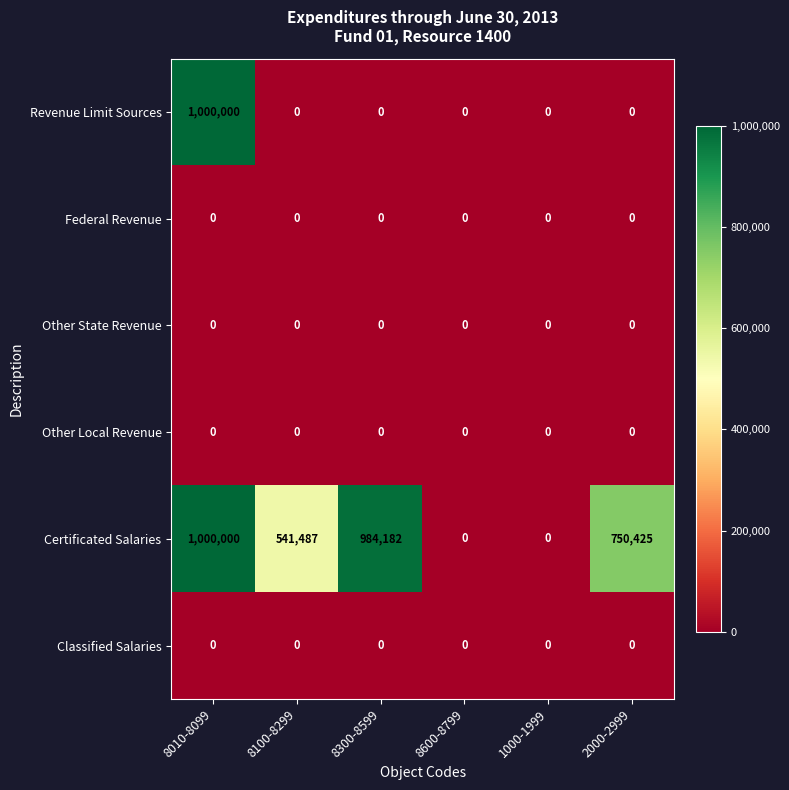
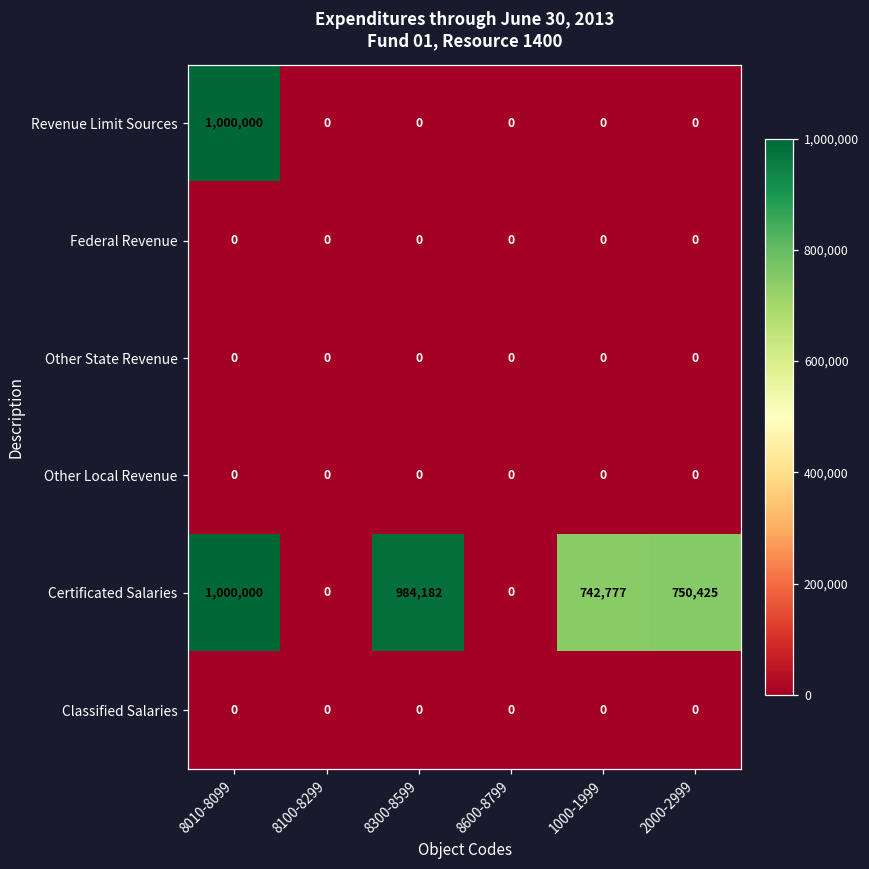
  {
    "Revenue Limit Sources": {
      "8010-8099": "1,000,000",
      "8100-8299": "0",
      "8300-8599": "0",
      "8600-8799": "0",
      "1000-1999": "0",
      "2000-2999": "0"
    },
    "Federal Revenue": {
      "8010-8099": "0",
      "8100-8299": "0",
      "8300-8599": "0",
      "8600-8799": "0",
      "1000-1999": "0",
      "2000-2999": "0"
    },
    "Other State Revenue": {
      "8010-8099": "0",
      "8100-8299": "0",
      "8300-8599": "0",
      "8600-8799": "0",
      "1000-1999": "0",
      "2000-2999": "0"
    },
    "Other Local Revenue": {
      "8010-8099": "0",
      "8100-8299": "0",
      "8300-8599": "0",
      "8600-8799": "0",
      "1000-1999": "0",
      "2000-2999": "0"
    },
    "Certificated Salaries": {
      "8010-8099": "1,000,000",
-     "8100-8299": "541,487",
+     "8100-8299": "0",
      "8300-8599": "984,182",
      "8600-8799": "0",
-     "1000-1999": "0",
+     "1000-1999": "742,777",
      "2000-2999": "750,425"
    },
    "Classified Salaries": {
      "8010-8099": "0",
      "8100-8299": "0",
      "8300-8599": "0",
      "8600-8799": "0",
      "1000-1999": "0",
      "2000-2999": "0"
    }
  }
